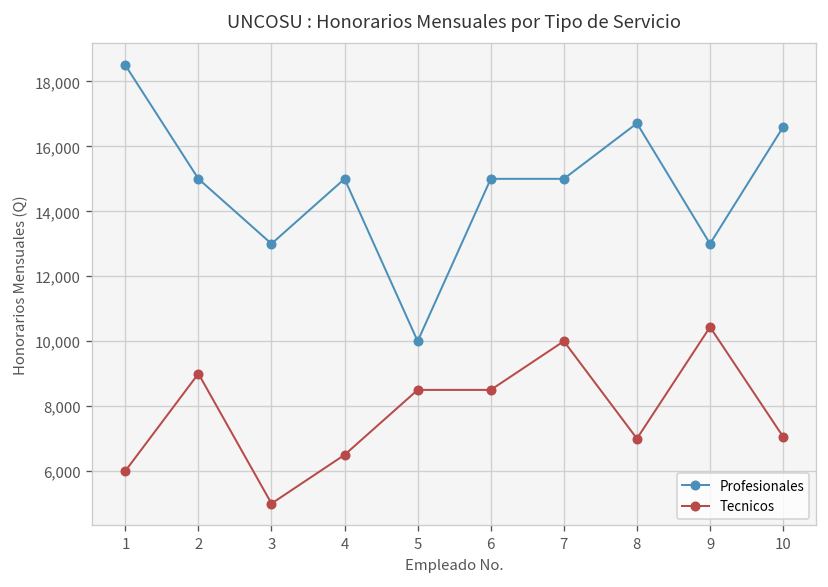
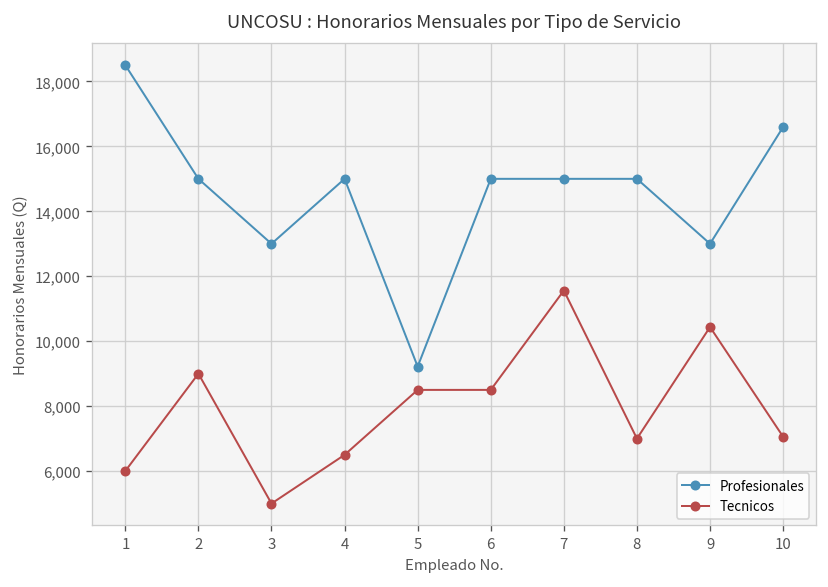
  {
    "Profesionales": {
      "1": "18,500",
      "2": "15,000",
      "3": "13,000",
      "4": "15,000",
-     "5": "10,000",
+     "5": "9,200",
      "6": "15,000",
      "7": "15,000",
-     "8": "16,700",
+     "8": "15,000",
      "9": "13,000",
      "10": "16,600"
    },
    "Tecnicos": {
      "1": "6,000",
      "2": "9,000",
      "3": "5,000",
      "4": "6,500",
      "5": "8,500",
      "6": "8,500",
-     "7": "10,000",
+     "7": "11,600",
      "8": "7,000",
      "9": "10,400",
      "10": "7,100"
    }
  }
